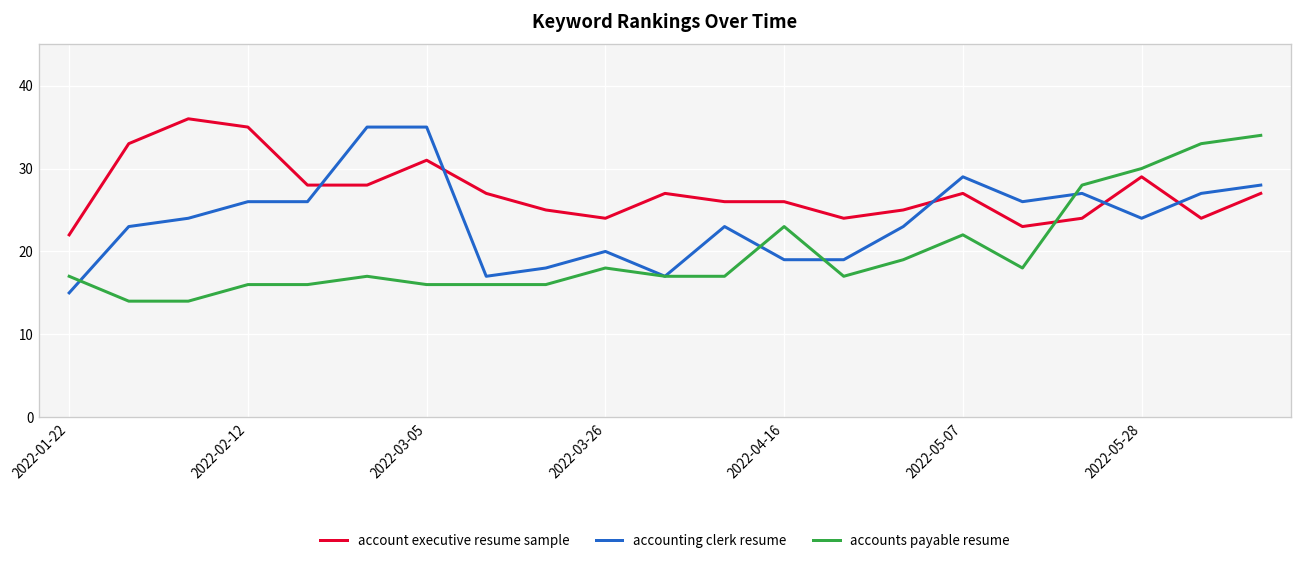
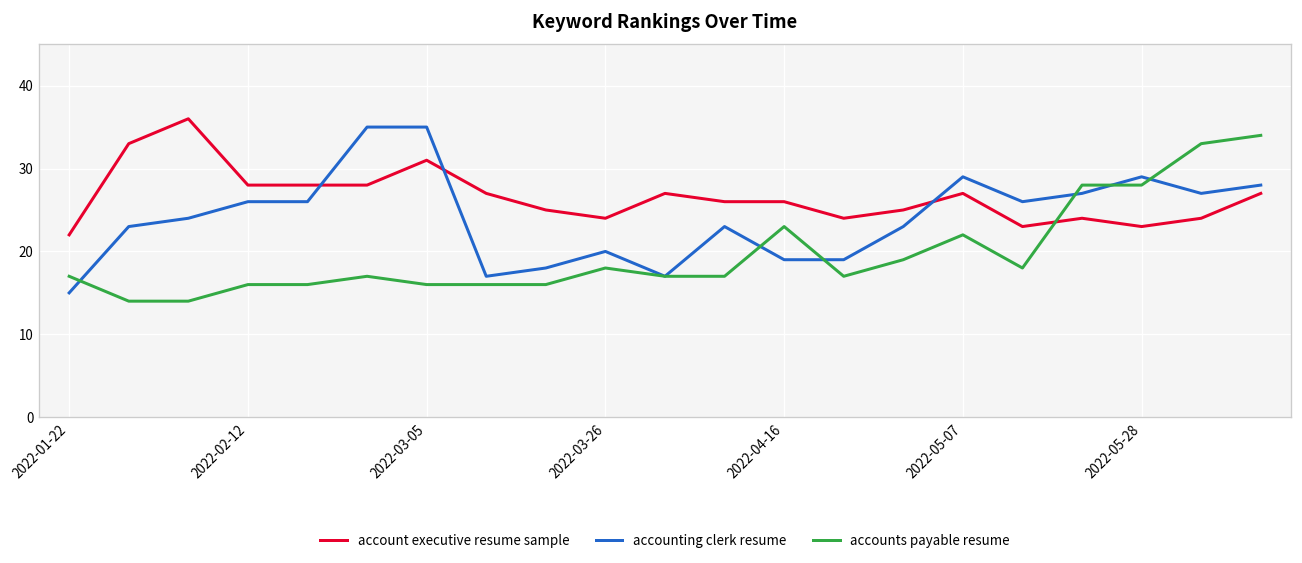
  {
    "account executive resume sample": {
      "2022-01-22": 22,
-     "2022-02-12": 35,
+     "2022-02-12": 28,
      "2022-03-05": 31,
      "2022-03-26": 24,
      "2022-04-16": 26,
      "2022-05-07": 27,
-     "2022-05-28": 29
+     "2022-05-28": 23
    },
    "accounting clerk resume": {
      "2022-01-22": 15,
      "2022-02-12": 26,
      "2022-03-05": 35,
      "2022-03-26": 20,
      "2022-04-16": 19,
      "2022-05-07": 29,
-     "2022-05-28": 24
+     "2022-05-28": 29
    },
    "accounts payable resume": {
      "2022-01-22": 17,
      "2022-02-12": 16,
      "2022-03-05": 16,
      "2022-03-26": 18,
      "2022-04-16": 23,
      "2022-05-07": 22,
-     "2022-05-28": 30
+     "2022-05-28": 28
    }
  }
